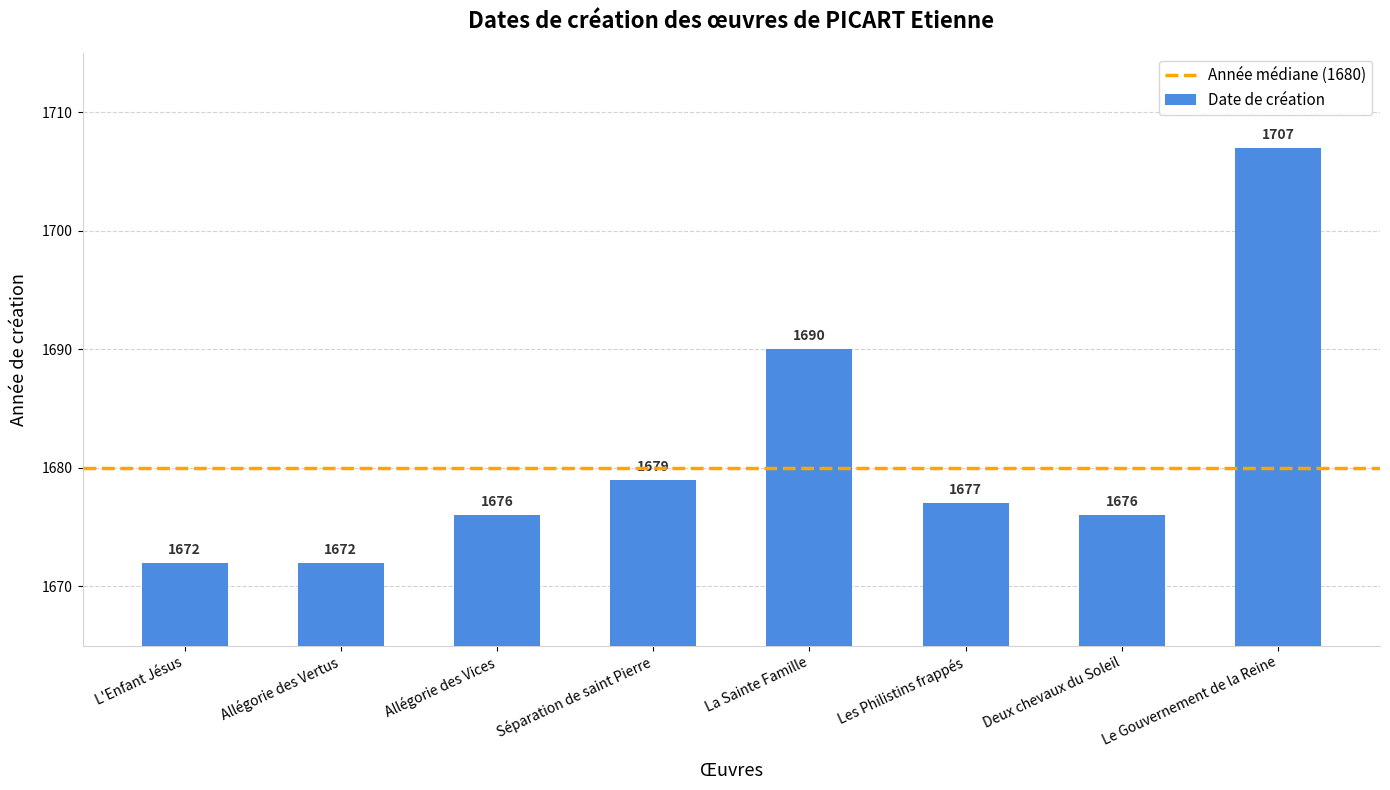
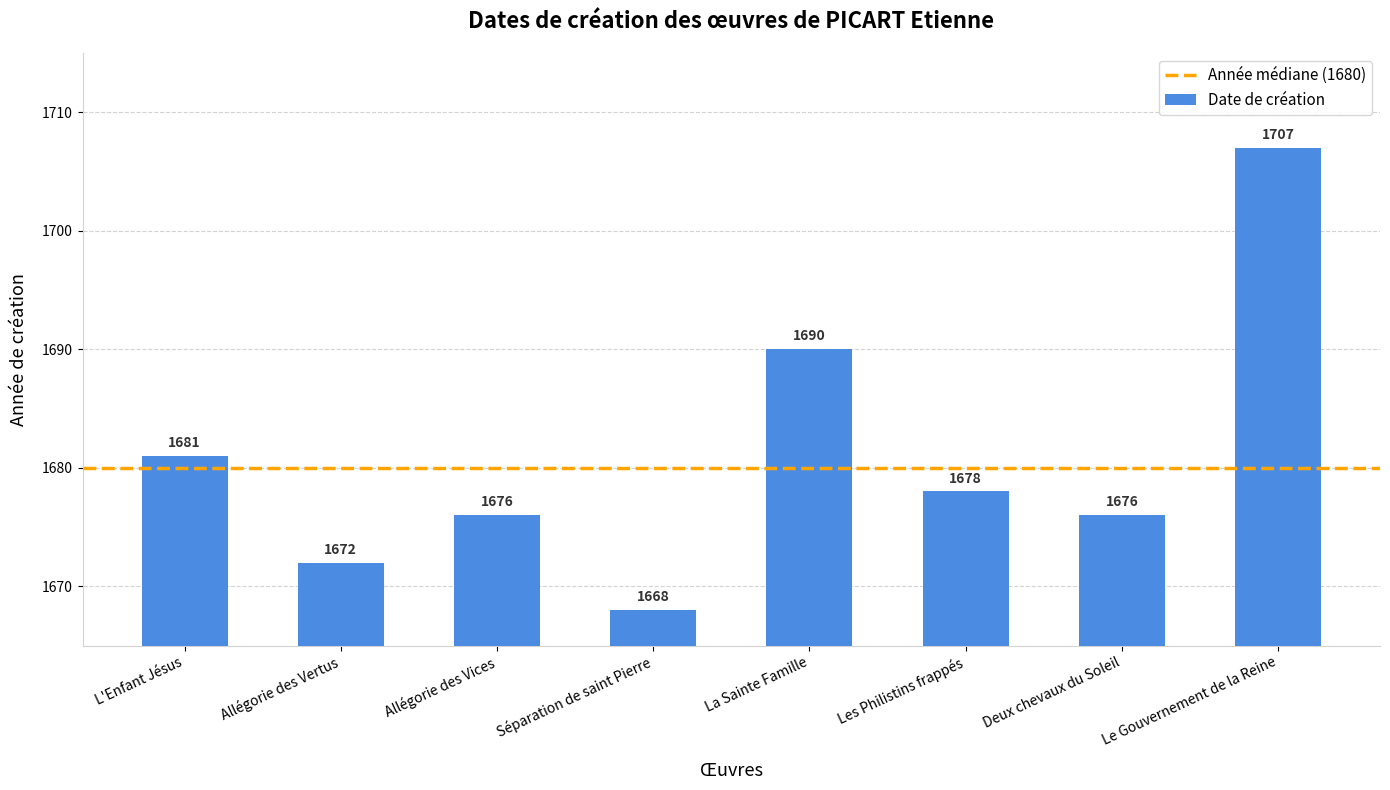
  {
-   "L'Enfant Jésus": 1672,
+   "L'Enfant Jésus": 1681,
    "Allégorie des Vertus": 1672,
    "Allégorie des Vices": 1676,
-   "Séparation de saint Pierre": 1679,
+   "Séparation de saint Pierre": 1668,
    "La Sainte Famille": 1690,
-   "Les Philistins frappés": 1677,
+   "Les Philistins frappés": 1678,
    "Deux chevaux du Soleil": 1676,
    "Le Gouvernement de la Reine": 1707
  }
